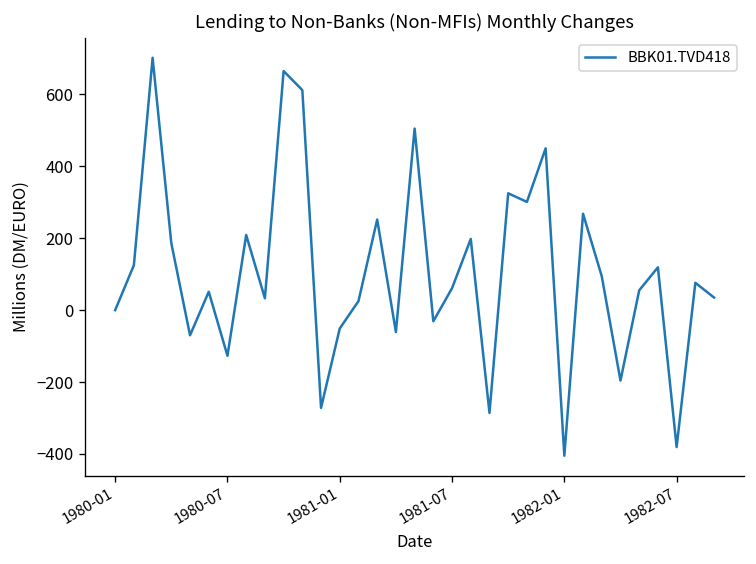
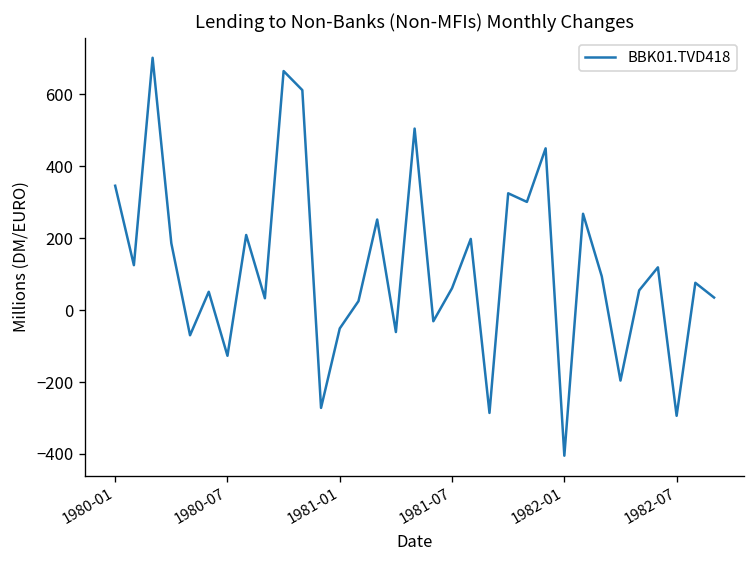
  {
-   "1980-01": 0,
+   "1980-01": 350,
    "1980-07": -130,
    "1981-01": -50,
    "1981-07": 60,
    "1982-01": -410,
-   "1982-07": -380
+   "1982-07": -290
  }
